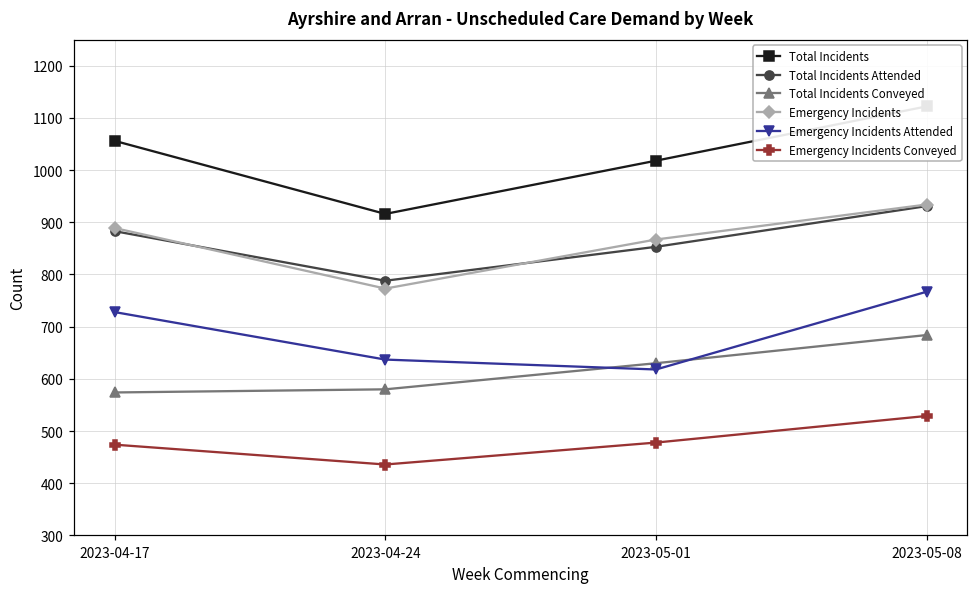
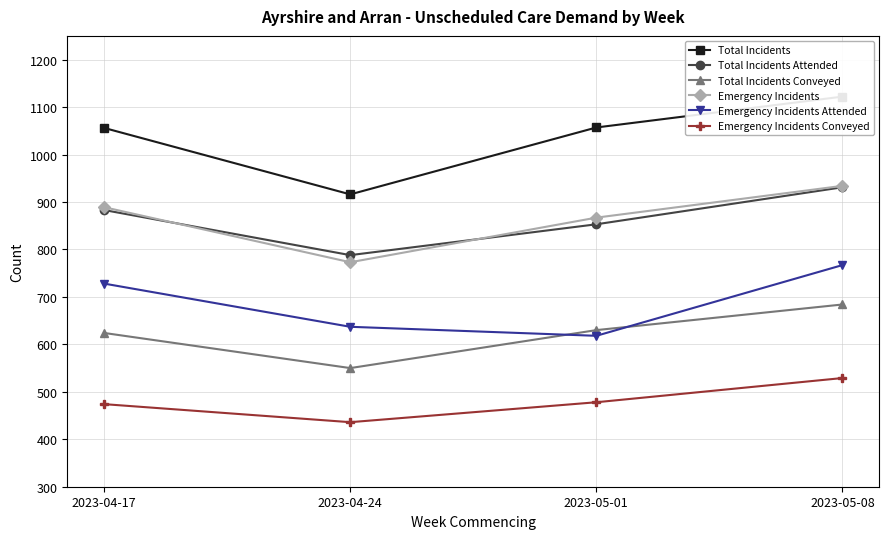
  {
    "Total Incidents": {
      "2023-04-17": 1060,
      "2023-04-24": 920,
-     "2023-05-01": 1020
+     "2023-05-01": 1060
    },
    "Total Incidents Attended": {
      "2023-04-17": 880,
      "2023-04-24": 790,
      "2023-05-01": 850
    },
    "Total Incidents Conveyed": {
-     "2023-04-17": 570,
-     "2023-04-24": 580,
+     "2023-04-17": 620,
+     "2023-04-24": 550,
      "2023-05-01": 630,
      "2023-05-08": 680
    },
    "Emergency Incidents": {
      "2023-04-17": 890,
      "2023-04-24": 770,
      "2023-05-01": 870
    },
    "Emergency Incidents Attended": {
      "2023-04-17": 730,
      "2023-04-24": 640,
      "2023-05-01": 620,
      "2023-05-08": 770
    },
    "Emergency Incidents Conveyed": {
      "2023-04-17": 470,
      "2023-04-24": 440,
      "2023-05-01": 480,
      "2023-05-08": 530
    }
  }
